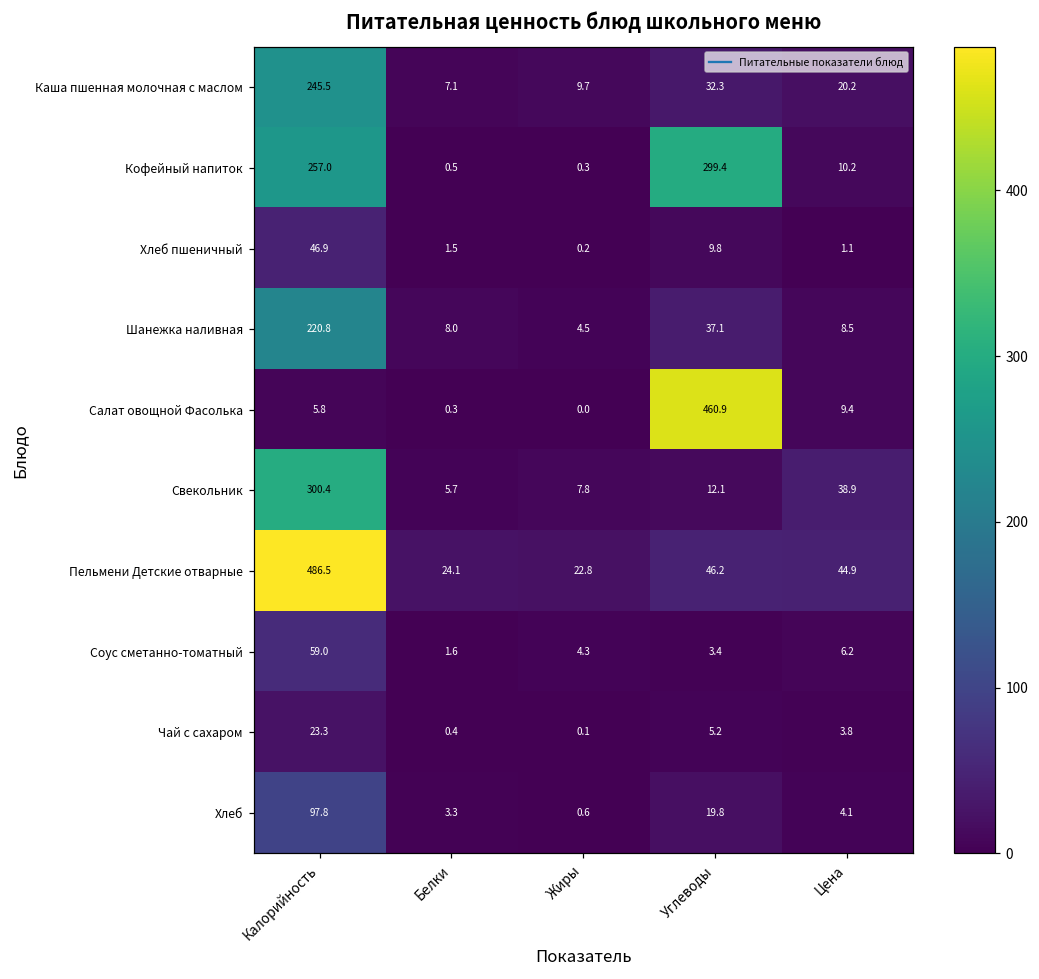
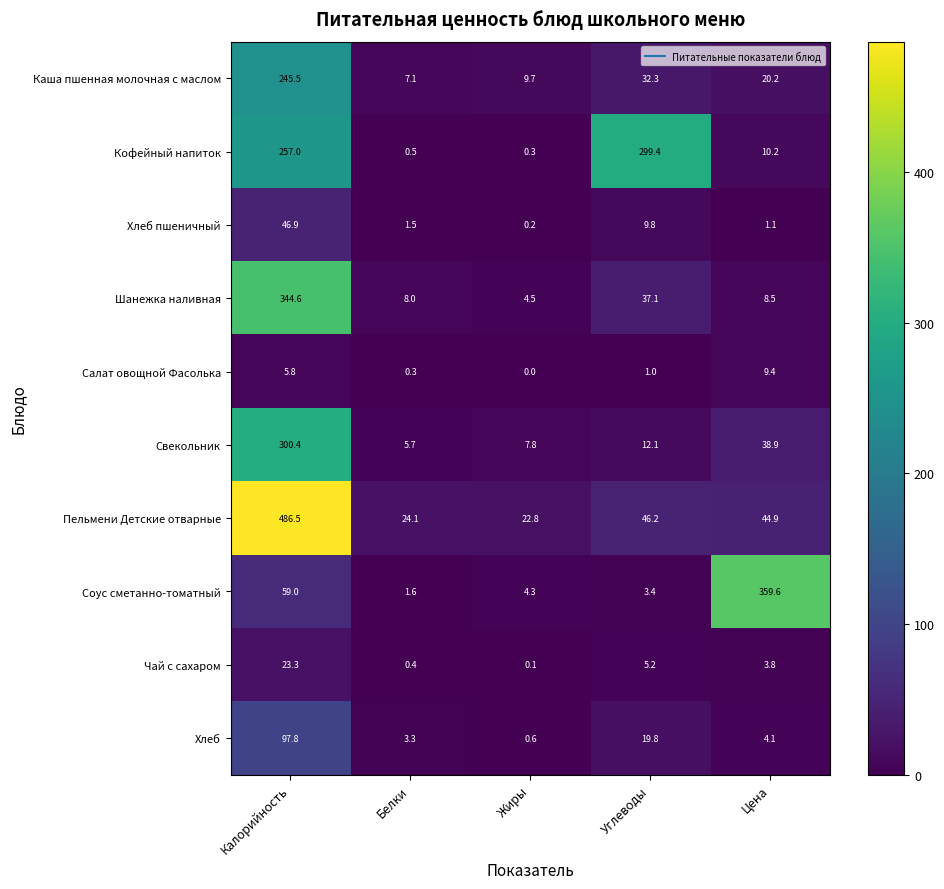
  {
    "Каша пшенная молочная с маслом": {
      "Калорийность": 245.5,
      "Белки": 7.1,
      "Жиры": 9.7,
      "Углеводы": 32.3,
      "Цена": 20.2
    },
    "Кофейный напиток": {
      "Калорийность": 257.0,
      "Белки": 0.5,
      "Жиры": 0.3,
      "Углеводы": 299.4,
      "Цена": 10.2
    },
    "Хлеб пшеничный": {
      "Калорийность": 46.9,
      "Белки": 1.5,
      "Жиры": 0.2,
      "Углеводы": 9.8,
      "Цена": 1.1
    },
    "Шанежка наливная": {
-     "Калорийность": 220.8,
+     "Калорийность": 344.6,
      "Белки": 8.0,
      "Жиры": 4.5,
      "Углеводы": 37.1,
      "Цена": 8.5
    },
    "Салат овощной Фасолька": {
      "Калорийность": 5.8,
      "Белки": 0.3,
      "Жиры": 0.0,
-     "Углеводы": 460.9,
+     "Углеводы": 1.0,
      "Цена": 9.4
    },
    "Свекольник": {
      "Калорийность": 300.4,
      "Белки": 5.7,
      "Жиры": 7.8,
      "Углеводы": 12.1,
      "Цена": 38.9
    },
    "Пельмени Детские отварные": {
      "Калорийность": 486.5,
      "Белки": 24.1,
      "Жиры": 22.8,
      "Углеводы": 46.2,
      "Цена": 44.9
    },
    "Соус сметанно-томатный": {
      "Калорийность": 59.0,
      "Белки": 1.6,
      "Жиры": 4.3,
      "Углеводы": 3.4,
-     "Цена": 6.2
+     "Цена": 359.6
    },
    "Чай с сахаром": {
      "Калорийность": 23.3,
      "Белки": 0.4,
      "Жиры": 0.1,
      "Углеводы": 5.2,
      "Цена": 3.8
    },
    "Хлеб": {
      "Калорийность": 97.8,
      "Белки": 3.3,
      "Жиры": 0.6,
      "Углеводы": 19.8,
      "Цена": 4.1
    }
  }
